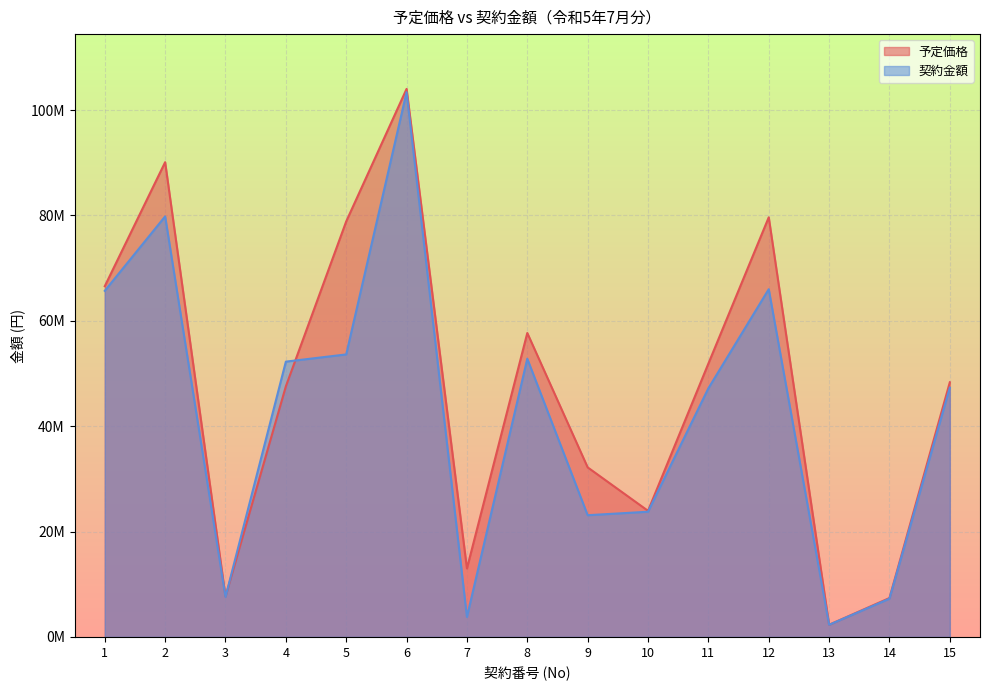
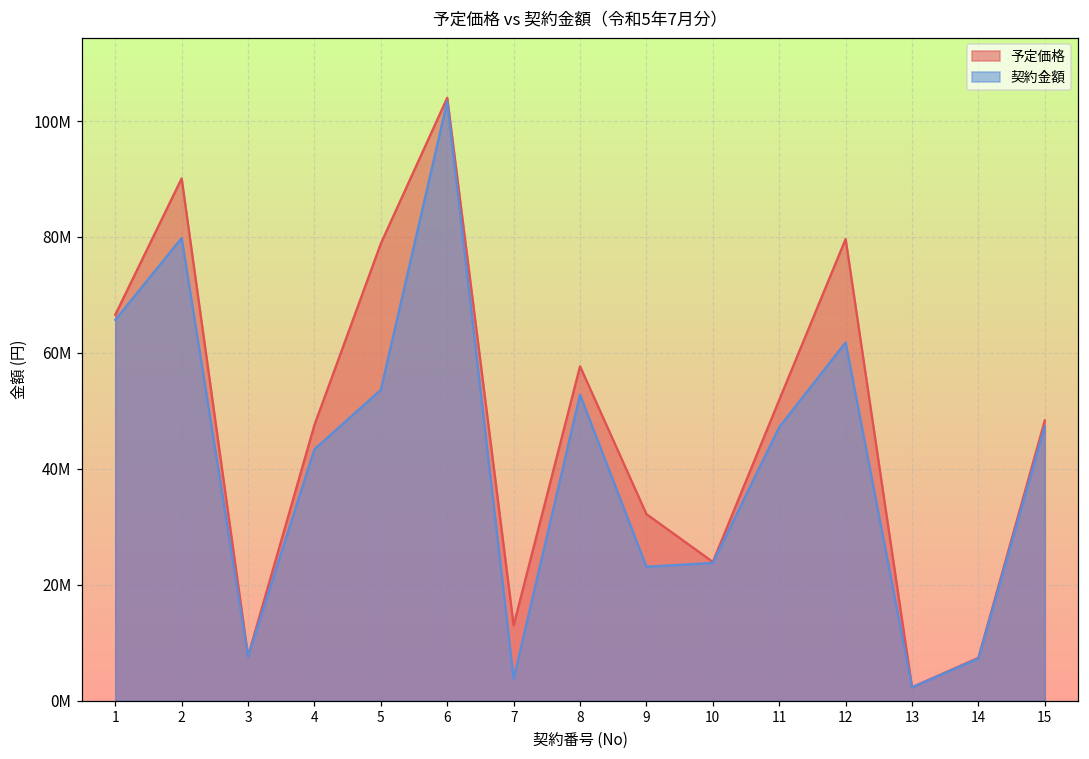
  {
    "予定価格": {
      "1": 67000000,
      "2": 90000000,
      "4": 48000000,
      "5": 79000000,
      "6": 104000000,
      "7": 13000000,
      "8": 58000000,
      "9": 32000000,
      "11": 52000000,
      "12": 80000000,
      "15": 48000000
    },
    "契約金額": {
      "1": 66000000,
      "2": 80000000,
-     "4": 52000000,
+     "4": 43000000,
      "5": 54000000,
      "6": 103000000,
      "7": 4000000,
      "8": 53000000,
      "9": 23000000,
      "11": 47000000,
-     "12": 66000000,
+     "12": 62000000,
      "15": 47000000
    }
  }
